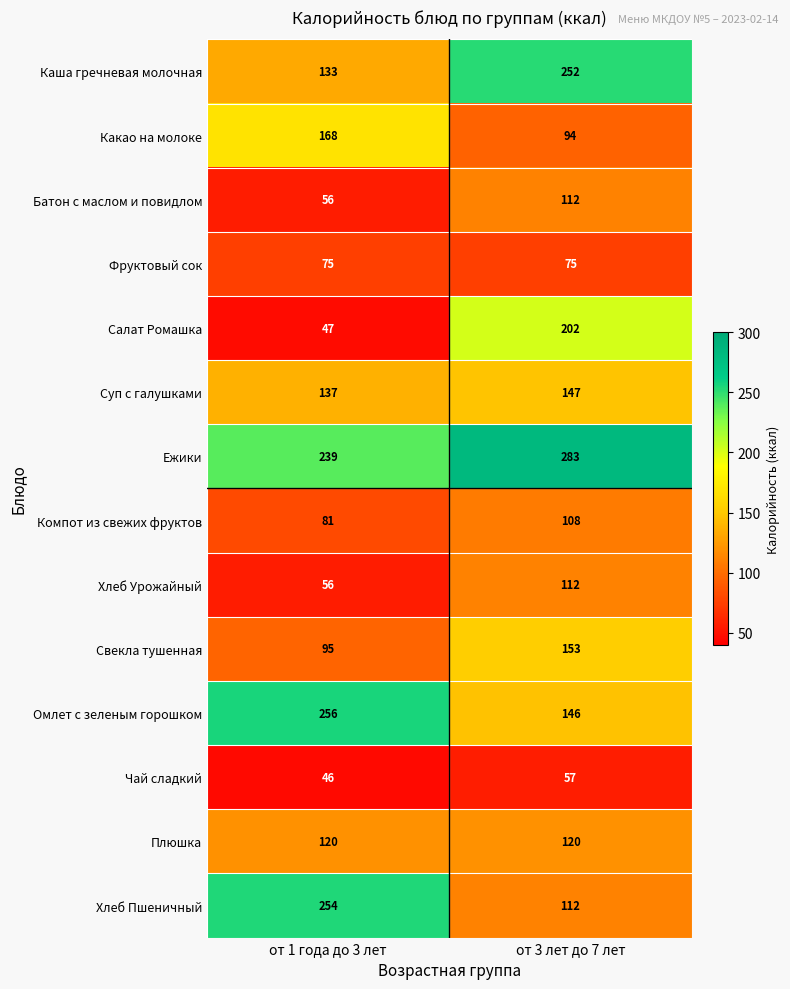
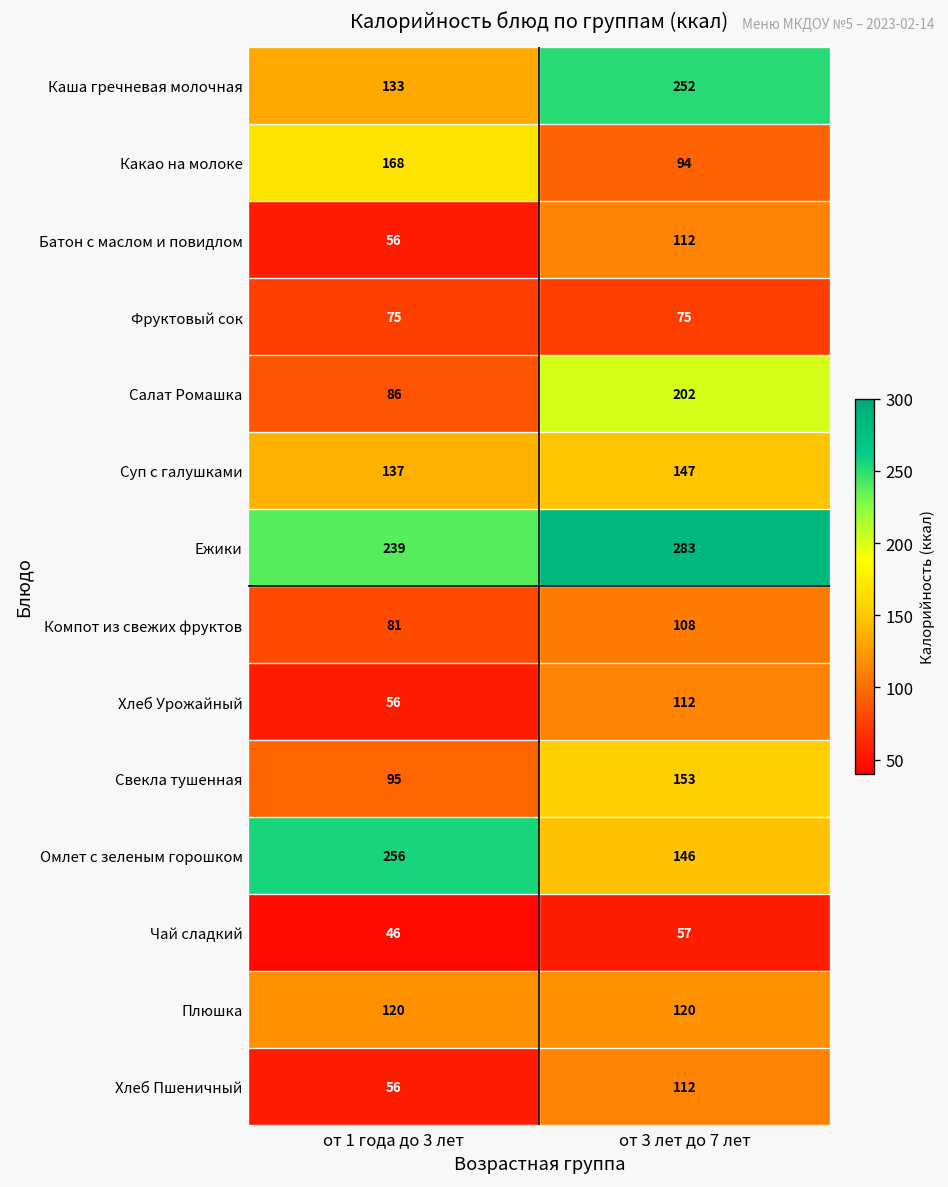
  {
    "Каша гречневая молочная": {
      "от 1 года до 3 лет": 133,
      "от 3 лет до 7 лет": 252
    },
    "Какао на молоке": {
      "от 1 года до 3 лет": 168,
      "от 3 лет до 7 лет": 94
    },
    "Батон с маслом и повидлом": {
      "от 1 года до 3 лет": 56,
      "от 3 лет до 7 лет": 112
    },
    "Фруктовый сок": {
      "от 1 года до 3 лет": 75,
      "от 3 лет до 7 лет": 75
    },
    "Салат Ромашка": {
-     "от 1 года до 3 лет": 47,
+     "от 1 года до 3 лет": 86,
      "от 3 лет до 7 лет": 202
    },
    "Суп с галушками": {
      "от 1 года до 3 лет": 137,
      "от 3 лет до 7 лет": 147
    },
    "Ежики": {
      "от 1 года до 3 лет": 239,
      "от 3 лет до 7 лет": 283
    },
    "Компот из свежих фруктов": {
      "от 1 года до 3 лет": 81,
      "от 3 лет до 7 лет": 108
    },
    "Хлеб Урожайный": {
      "от 1 года до 3 лет": 56,
      "от 3 лет до 7 лет": 112
    },
    "Свекла тушенная": {
      "от 1 года до 3 лет": 95,
      "от 3 лет до 7 лет": 153
    },
    "Омлет с зеленым горошком": {
      "от 1 года до 3 лет": 256,
      "от 3 лет до 7 лет": 146
    },
    "Чай сладкий": {
      "от 1 года до 3 лет": 46,
      "от 3 лет до 7 лет": 57
    },
    "Плюшка": {
      "от 1 года до 3 лет": 120,
      "от 3 лет до 7 лет": 120
    },
    "Хлеб Пшеничный": {
-     "от 1 года до 3 лет": 254,
+     "от 1 года до 3 лет": 56,
      "от 3 лет до 7 лет": 112
    }
  }
